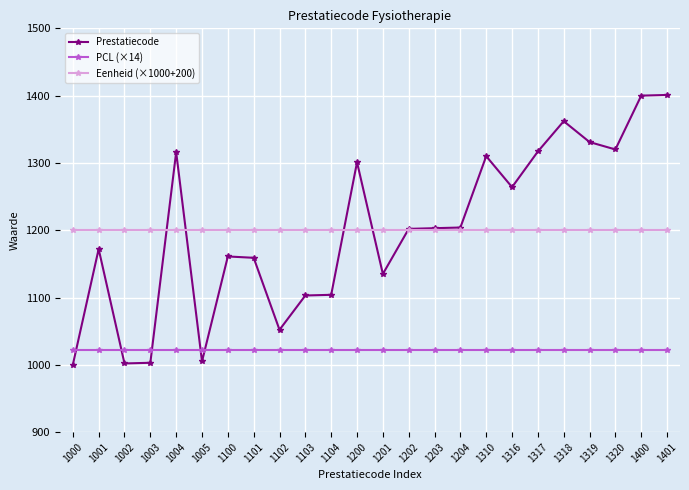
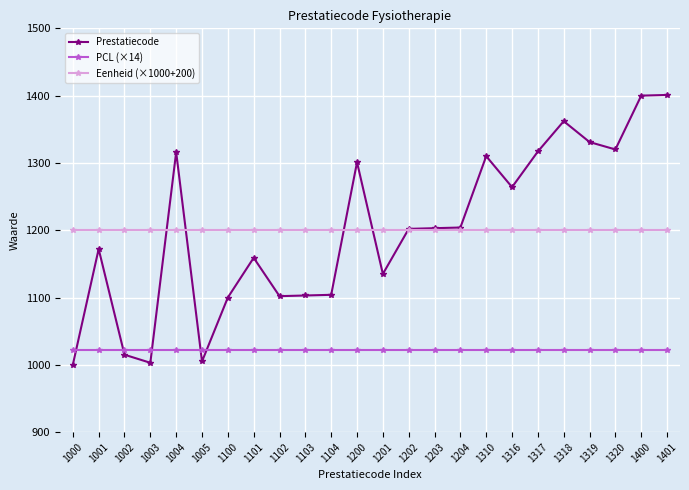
  {
    "Prestatiecode": {
      "1000": 1000,
      "1001": 1170,
-     "1002": 1000,
+     "1002": 1020,
      "1003": 1000,
      "1004": 1320,
      "1005": 1010,
-     "1100": 1160,
+     "1100": 1100,
      "1101": 1160,
-     "1102": 1050,
+     "1102": 1100,
      "1103": 1100,
      "1104": 1100,
      "1200": 1300,
      "1201": 1140,
      "1204": 1200,
      "1310": 1310,
      "1316": 1260,
      "1317": 1320,
      "1318": 1360,
      "1319": 1330,
      "1320": 1320,
      "1400": 1400,
      "1401": 1400
    },
    "PCL (×14)": {
      "1000": 1020,
      "1001": 1020,
      "1002": 1020,
      "1003": 1020,
      "1004": 1020,
      "1005": 1020,
      "1100": 1020,
      "1101": 1020,
      "1102": 1020,
      "1103": 1020,
      "1104": 1020,
      "1200": 1020,
      "1201": 1020,
      "1202": 1020,
      "1203": 1020,
      "1204": 1020,
      "1310": 1020,
      "1316": 1020,
      "1317": 1020,
      "1318": 1020,
      "1319": 1020,
      "1320": 1020,
      "1400": 1020,
      "1401": 1020
    },
    "Eenheid (×1000+200)": {
      "1000": 1200,
      "1001": 1200,
      "1002": 1200,
      "1003": 1200,
      "1004": 1200,
      "1005": 1200,
      "1100": 1200,
      "1101": 1200,
      "1102": 1200,
      "1103": 1200,
      "1104": 1200,
      "1200": 1200,
      "1201": 1200,
      "1204": 1200,
      "1310": 1200,
      "1316": 1200,
      "1317": 1200,
      "1318": 1200,
      "1319": 1200,
      "1320": 1200,
      "1400": 1200,
      "1401": 1200
    }
  }
